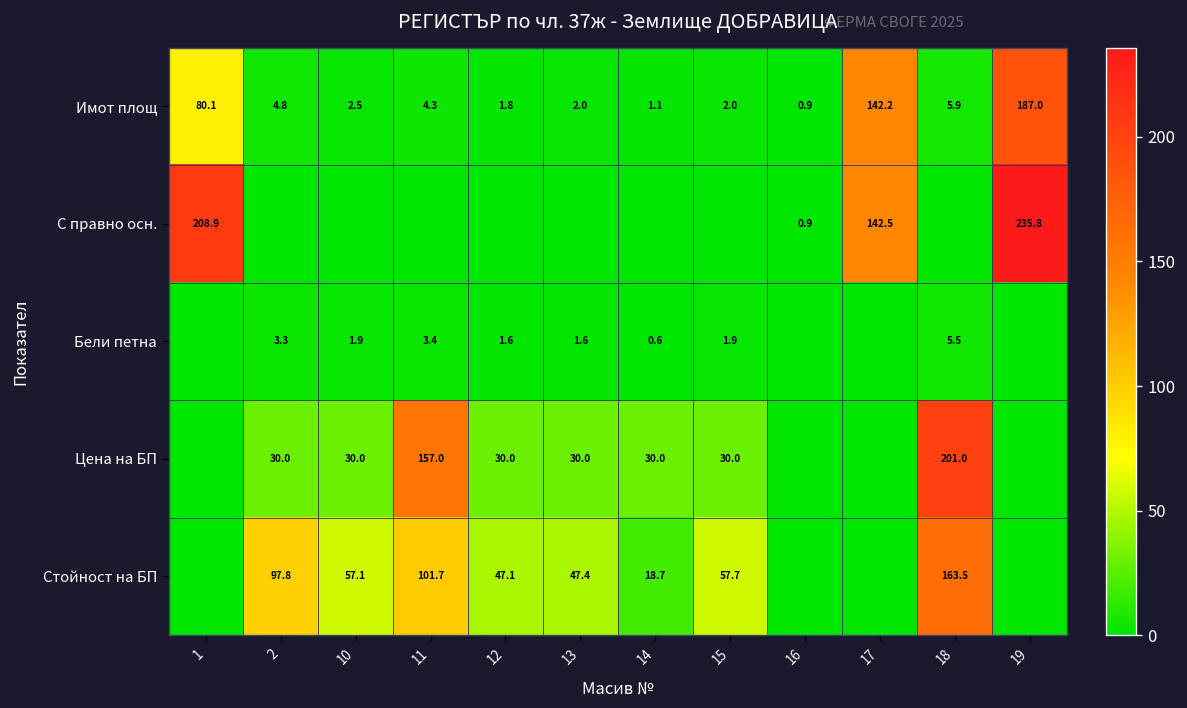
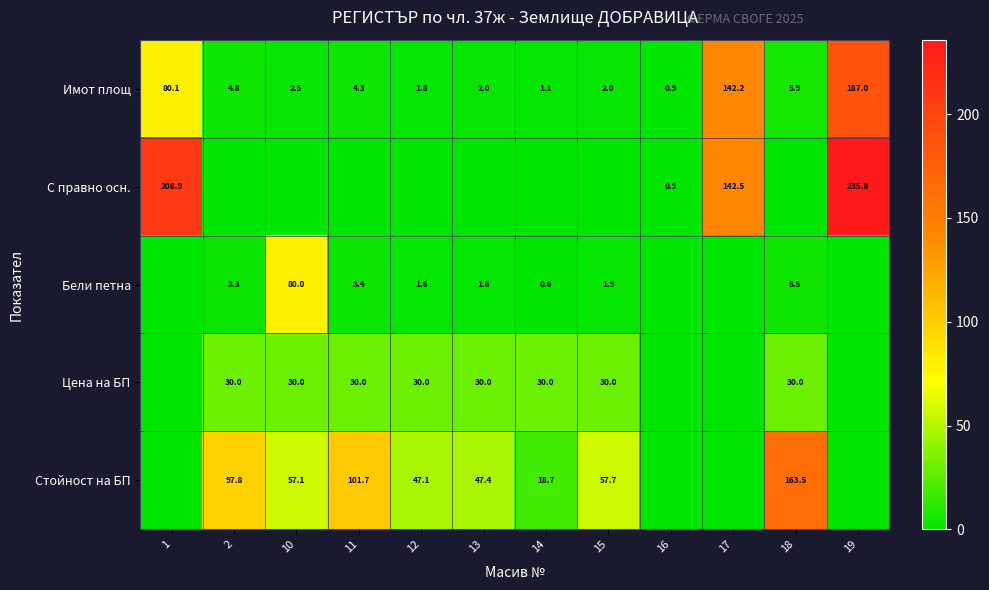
  {
    "Имот площ": {
      "1": 80.1,
      "2": 4.8,
      "10": 2.5,
      "11": 4.3,
      "12": 1.8,
      "13": 2.0,
      "14": 1.1,
      "15": 2.0,
      "16": 0.9,
      "17": 142.2,
      "18": 5.9,
      "19": 187.0
    },
    "С правно осн.": {
      "1": 208.9,
      "16": 0.9,
      "17": 142.5,
      "19": 235.8
    },
    "Бели петна": {
      "2": 3.3,
-     "10": 1.9,
+     "10": 80.0,
      "11": 3.4,
      "12": 1.6,
      "13": 1.6,
      "14": 0.6,
      "15": 1.9,
      "18": 5.5
    },
    "Цена на БП": {
      "2": 30.0,
      "10": 30.0,
-     "11": 157.0,
+     "11": 30.0,
      "12": 30.0,
      "13": 30.0,
      "14": 30.0,
      "15": 30.0,
-     "18": 201.0
+     "18": 30.0
    },
    "Стойност на БП": {
      "2": 97.8,
      "10": 57.1,
      "11": 101.7,
      "12": 47.1,
      "13": 47.4,
      "14": 18.7,
      "15": 57.7,
      "18": 163.5
    }
  }
